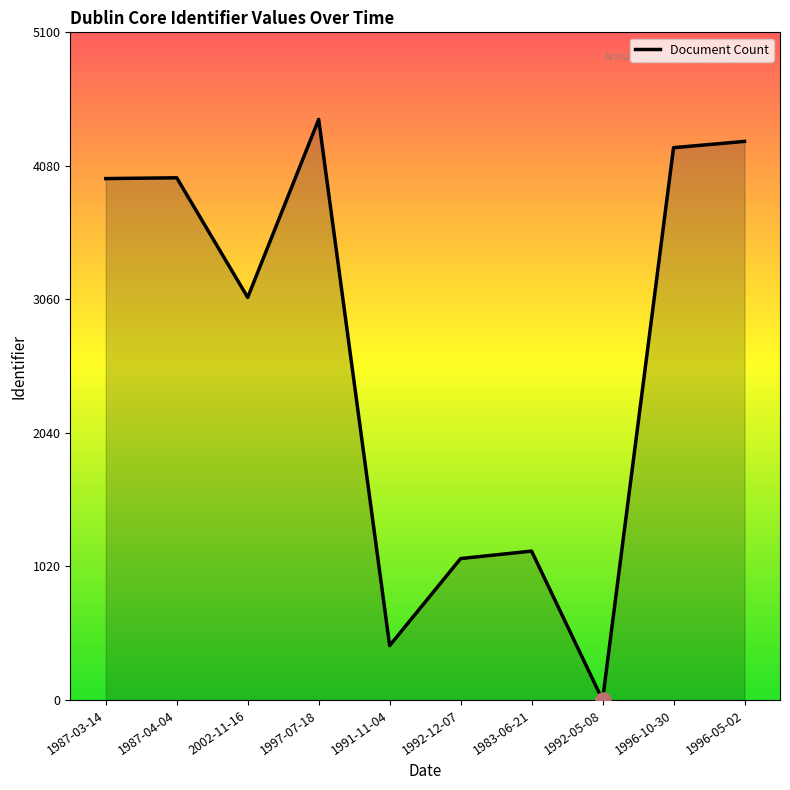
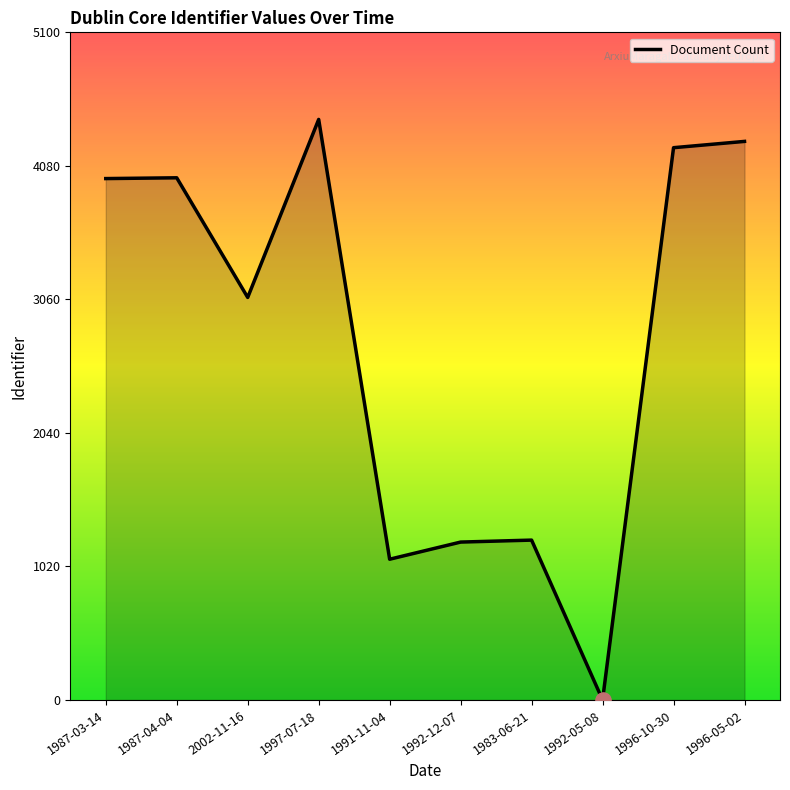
  {
    "Document Count": {
      "1987-03-14": 3980,
      "1987-04-04": 3990,
      "2002-11-16": 3080,
      "1997-07-18": 4440,
-     "1991-11-04": 420,
-     "1992-12-07": 1080,
-     "1983-06-21": 1140,
+     "1991-11-04": 1080,
+     "1992-12-07": 1210,
+     "1983-06-21": 1220,
      "1996-10-30": 4220,
      "1996-05-02": 4270
    }
  }
